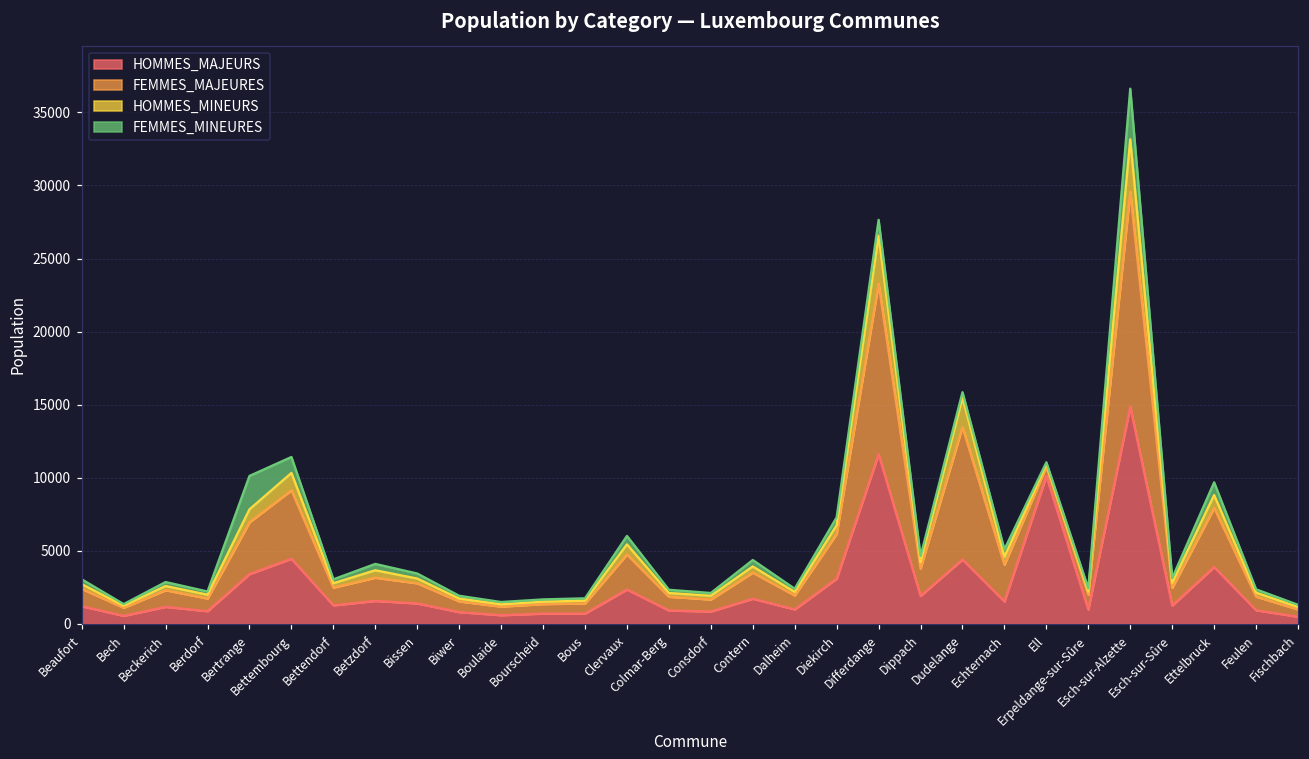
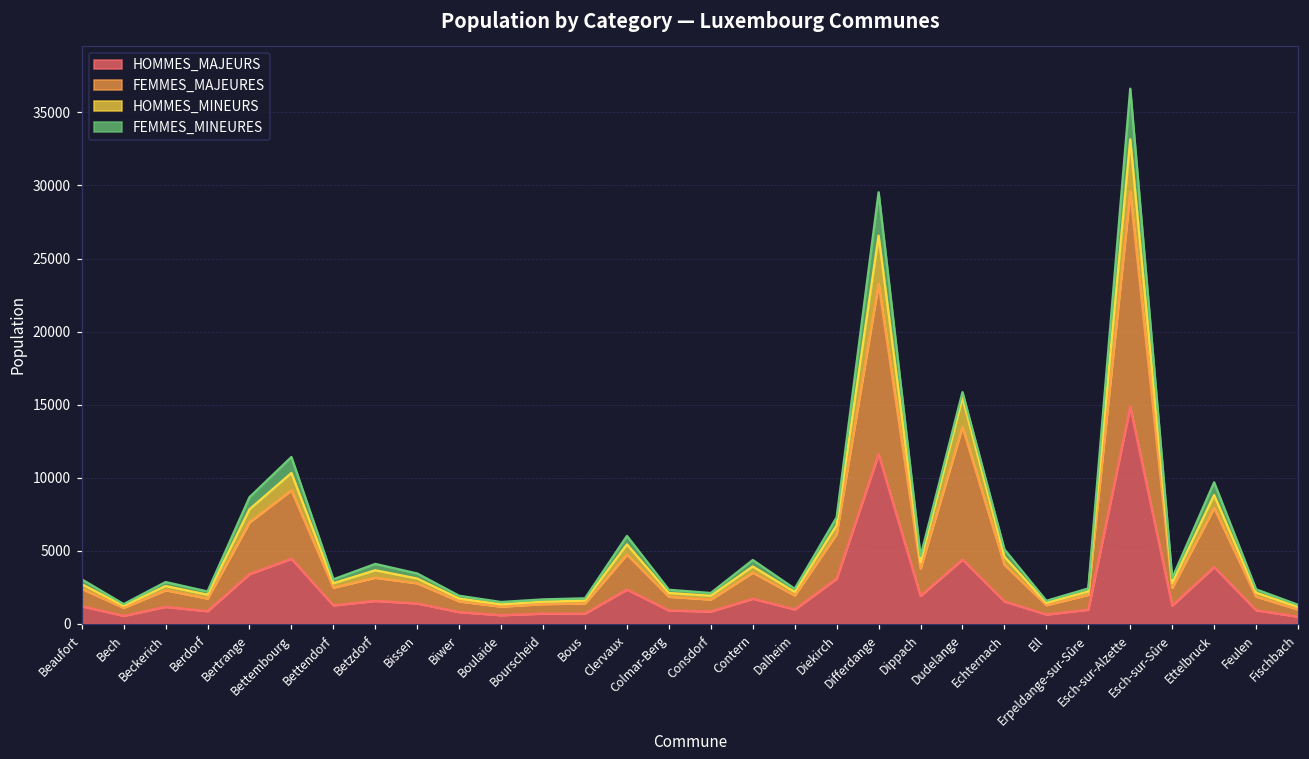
  {
    "HOMMES_MAJEURS": {
      "Beaufort": 1200,
      "Bech": 600,
      "Beckerich": 1200,
      "Berdorf": 900,
      "Bertrange": 3400,
      "Bettembourg": 4500,
      "Bettendorf": 1300,
      "Betzdorf": 1600,
      "Bissen": 1400,
      "Biwer": 800,
      "Boulaide": 600,
      "Bourscheid": 700,
      "Bous": 700,
      "Clervaux": 2400,
      "Colmar-Berg": 900,
      "Consdorf": 800,
      "Contern": 1700,
      "Dalheim": 1000,
      "Diekirch": 3100,
      "Differdange": 11600,
      "Dippach": 1900,
      "Dudelange": 4400,
      "Echternach": 1500,
-     "Ell": 10100,
+     "Ell": 600,
      "Erpeldange-sur-Sûre": 1000,
      "Esch-sur-Alzette": 14900,
      "Esch-sur-Sûre": 1300,
      "Ettelbruck": 3900,
      "Feulen": 900,
      "Fischbach": 500
    },
    "FEMMES_MINEURES": {
      "Beaufort": 300,
      "Beckerich": 300,
      "Berdorf": 200,
-     "Bertrange": 2300,
+     "Bertrange": 800,
      "Bettembourg": 1100,
      "Bettendorf": 300,
      "Betzdorf": 400,
      "Bissen": 300,
      "Clervaux": 600,
      "Colmar-Berg": 200,
      "Contern": 400,
      "Dalheim": 200,
      "Diekirch": 500,
-     "Differdange": 1100,
+     "Differdange": 3000,
      "Dippach": 400,
      "Dudelange": 400,
      "Echternach": 500,
      "Erpeldange-sur-Sûre": 200,
      "Esch-sur-Alzette": 3500,
      "Esch-sur-Sûre": 300,
      "Ettelbruck": 900,
      "Feulen": 200
    }
  }
